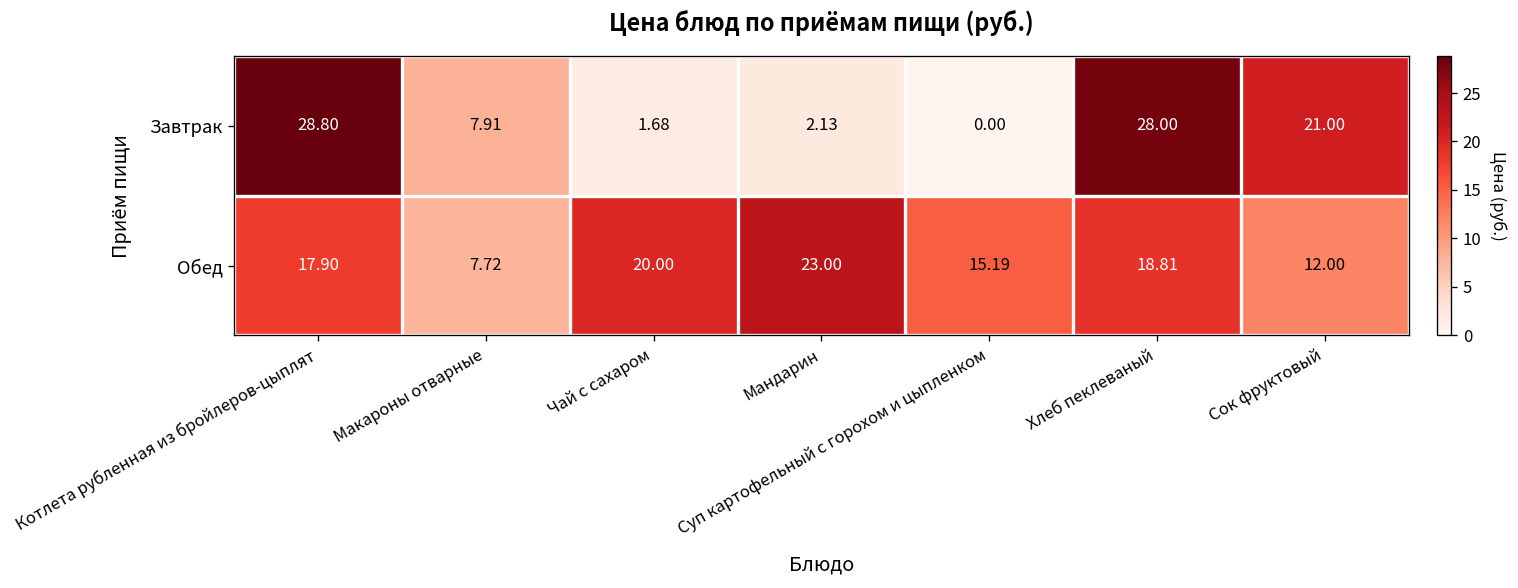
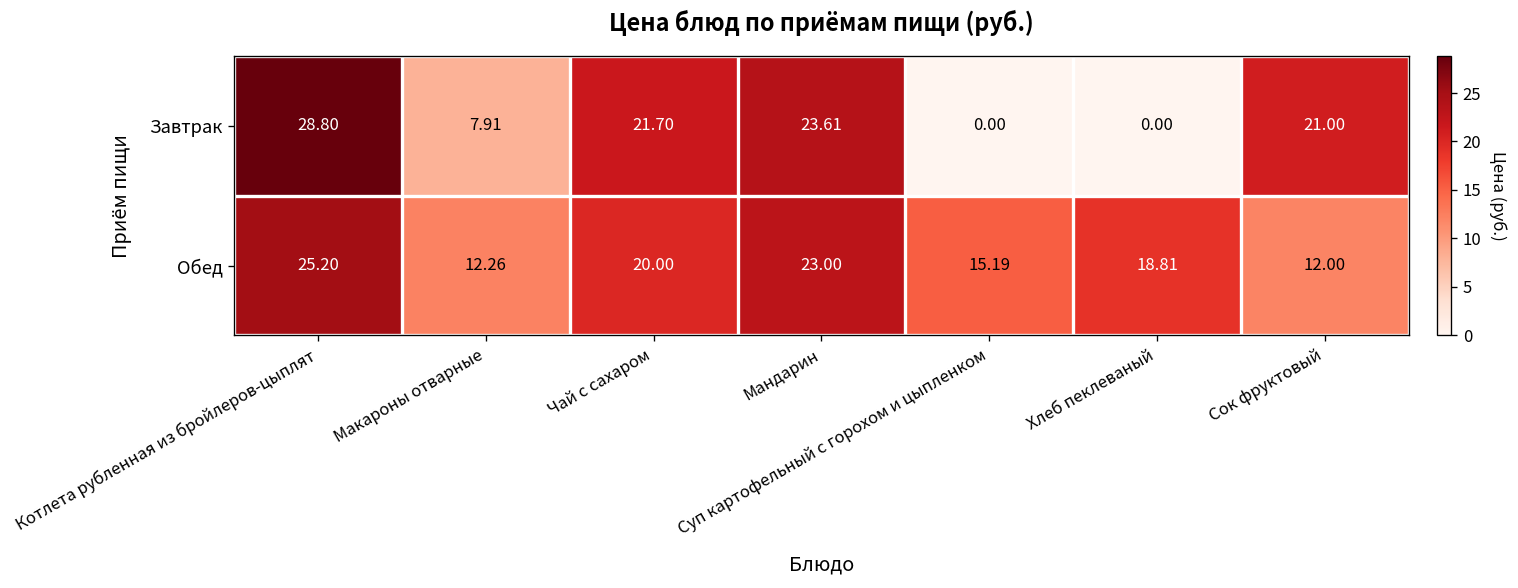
  {
    "Завтрак": {
      "Котлета рубленная из бройлеров-цыплят": 28.80,
      "Макароны отварные": 7.91,
-     "Чай с сахаром": 1.68,
-     "Мандарин": 2.13,
+     "Чай с сахаром": 21.70,
+     "Мандарин": 23.61,
      "Суп картофельный с горохом и цыпленком": 0.00,
-     "Хлеб пеклеваный": 28.00,
+     "Хлеб пеклеваный": 0.00,
      "Сок фруктовый": 21.00
    },
    "Обед": {
-     "Котлета рубленная из бройлеров-цыплят": 17.90,
-     "Макароны отварные": 7.72,
+     "Котлета рубленная из бройлеров-цыплят": 25.20,
+     "Макароны отварные": 12.26,
      "Чай с сахаром": 20.00,
      "Мандарин": 23.00,
      "Суп картофельный с горохом и цыпленком": 15.19,
      "Хлеб пеклеваный": 18.81,
      "Сок фруктовый": 12.00
    }
  }
